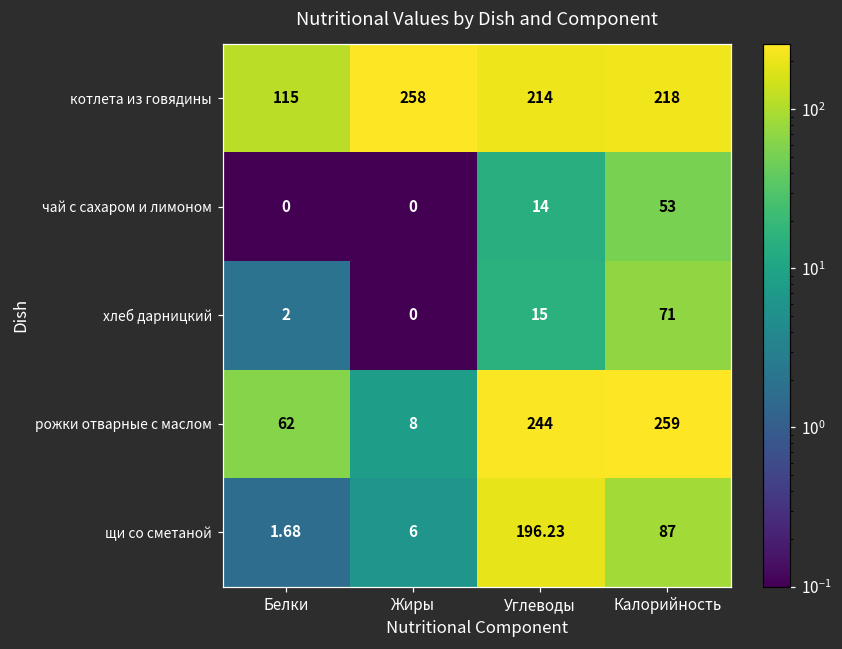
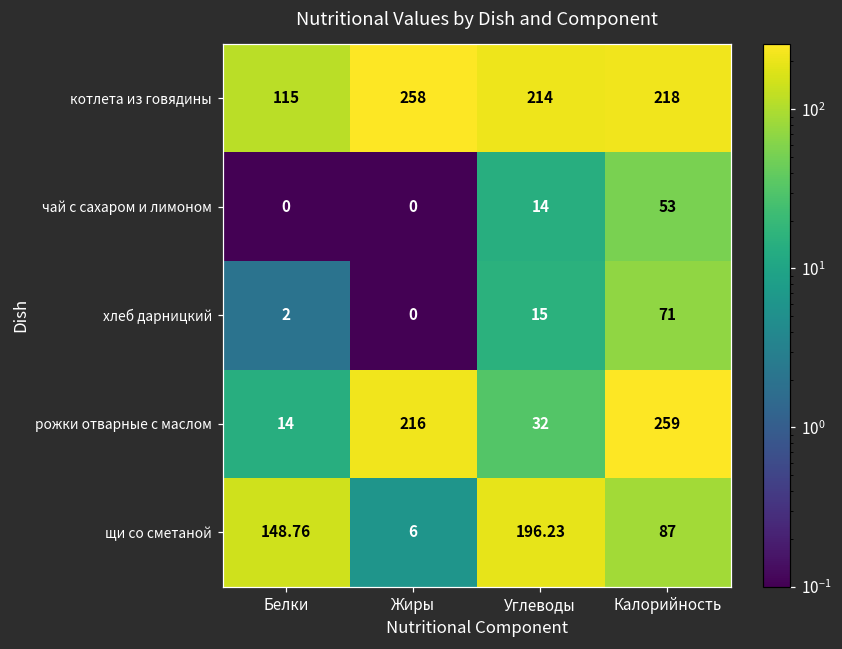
  {
    "котлета из говядины": {
      "Белки": 115,
      "Жиры": 258,
      "Углеводы": 214,
      "Калорийность": 218
    },
    "чай с сахаром и лимоном": {
      "Белки": 0,
      "Жиры": 0,
      "Углеводы": 14,
      "Калорийность": 53
    },
    "хлеб дарницкий": {
      "Белки": 2,
      "Жиры": 0,
      "Углеводы": 15,
      "Калорийность": 71
    },
    "рожки отварные с маслом": {
-     "Белки": 62,
-     "Жиры": 8,
-     "Углеводы": 244,
+     "Белки": 14,
+     "Жиры": 216,
+     "Углеводы": 32,
      "Калорийность": 259
    },
    "щи со сметаной": {
-     "Белки": 1.68,
+     "Белки": 148.76,
      "Жиры": 6,
      "Углеводы": 196.23,
      "Калорийность": 87
    }
  }
